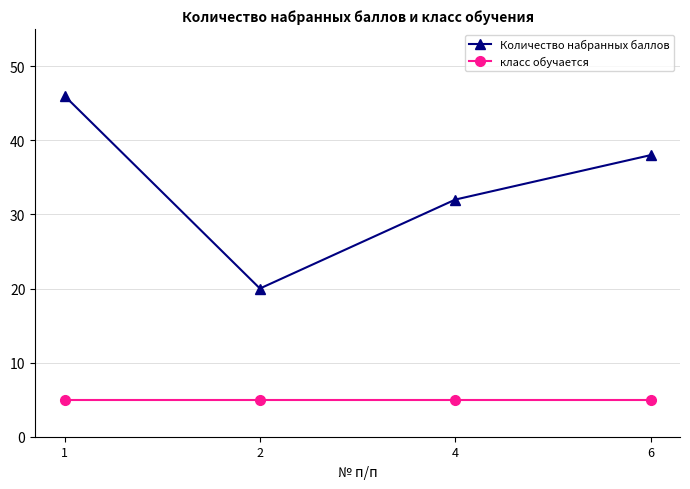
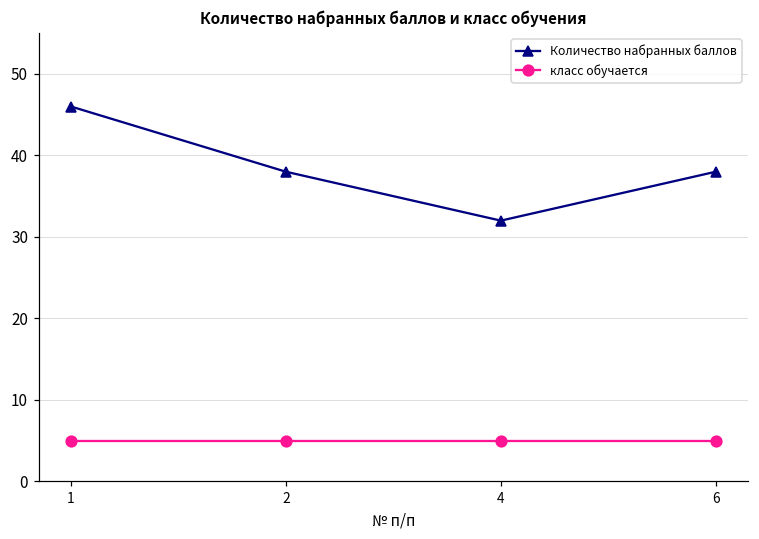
  {
    "Количество набранных баллов": {
      "1": 46,
-     "2": 20,
+     "2": 38,
      "4": 32,
      "6": 38
    },
    "класс обучается": {
      "1": 5,
      "2": 5,
      "4": 5,
      "6": 5
    }
  }
